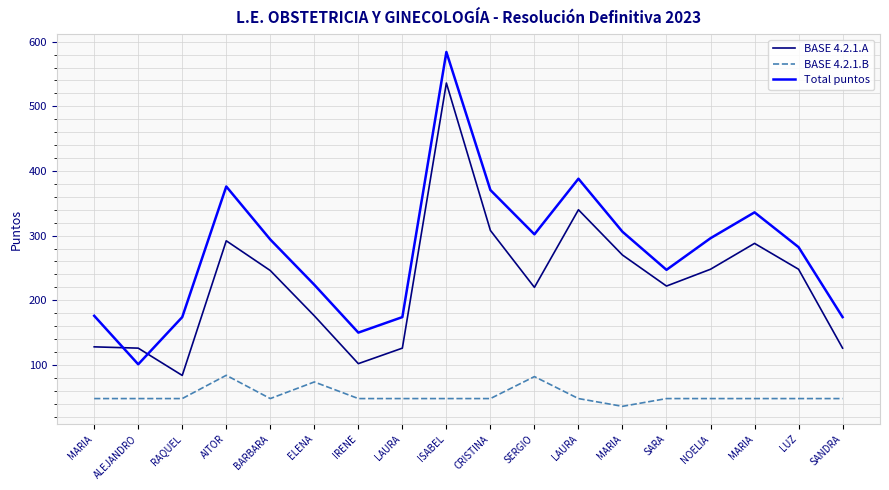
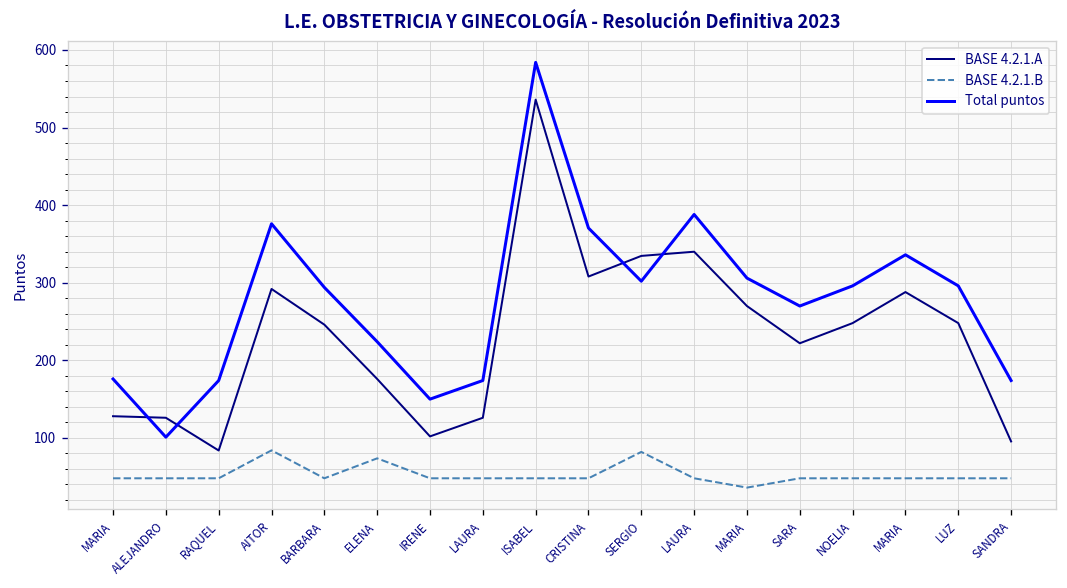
  {
    "BASE 4.2.1.A": {
      "ALEJANDRO": 130,
      "RAQUEL": 80,
      "AITOR": 290,
      "BARBARA": 250,
      "ELENA": 180,
      "IRENE": 100,
      "ISABEL": 540,
      "CRISTINA": 310,
-     "SERGIO": 220,
+     "SERGIO": 330,
      "SARA": 220,
      "NOELIA": 250,
      "LUZ": 250,
-     "SANDRA": 130
+     "SANDRA": 100
    },
    "BASE 4.2.1.B": {
      "ALEJANDRO": 50,
      "RAQUEL": 50,
      "AITOR": 80,
      "BARBARA": 50,
      "ELENA": 70,
      "IRENE": 50,
      "ISABEL": 50,
      "CRISTINA": 50,
      "SERGIO": 80,
      "SARA": 50,
      "NOELIA": 50,
      "LUZ": 50,
      "SANDRA": 50
    },
    "Total puntos": {
      "ALEJANDRO": 100,
      "RAQUEL": 170,
      "AITOR": 380,
      "BARBARA": 290,
      "ELENA": 220,
      "IRENE": 150,
      "ISABEL": 580,
      "CRISTINA": 370,
      "SERGIO": 300,
-     "SARA": 250,
+     "SARA": 270,
      "NOELIA": 300,
-     "LUZ": 280,
+     "LUZ": 300,
      "SANDRA": 170
    }
  }
